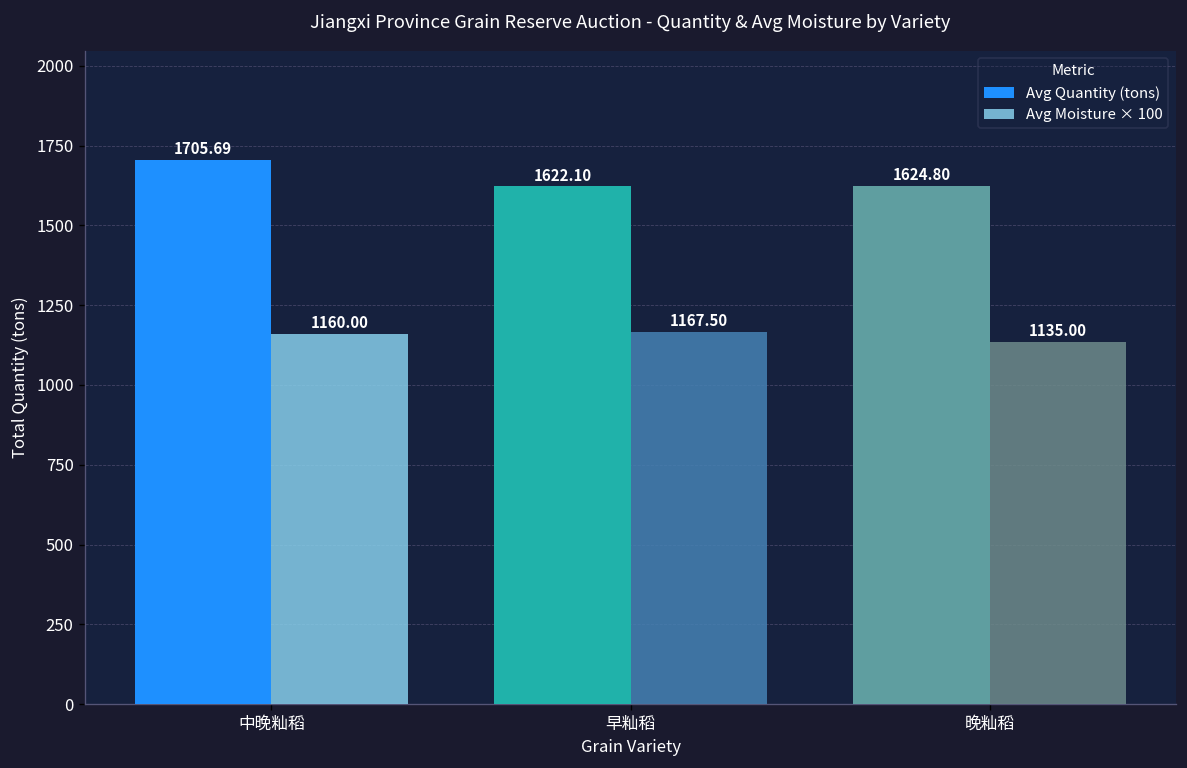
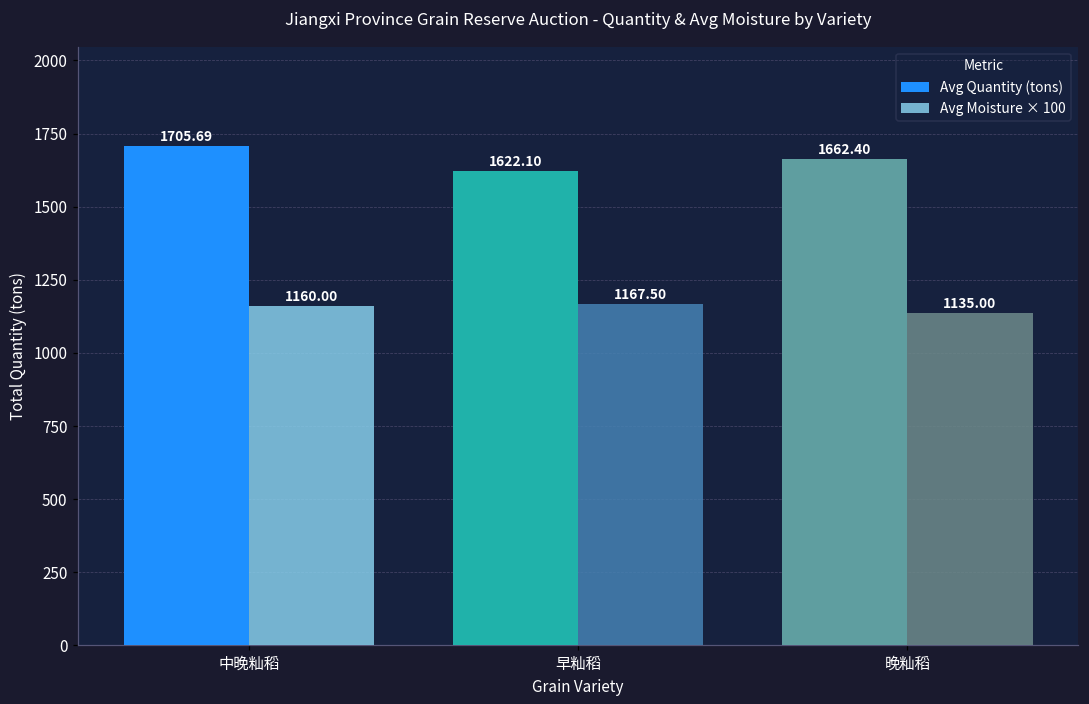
  {
    "Avg Quantity (tons)": {
      "中晚籼稻": 1705.69,
      "早籼稻": 1622.10,
-     "晚籼稻": 1624.80
+     "晚籼稻": 1662.40
    },
    "Avg Moisture × 100": {
      "中晚籼稻": 1160.00,
      "早籼稻": 1167.50,
      "晚籼稻": 1135.00
    }
  }
